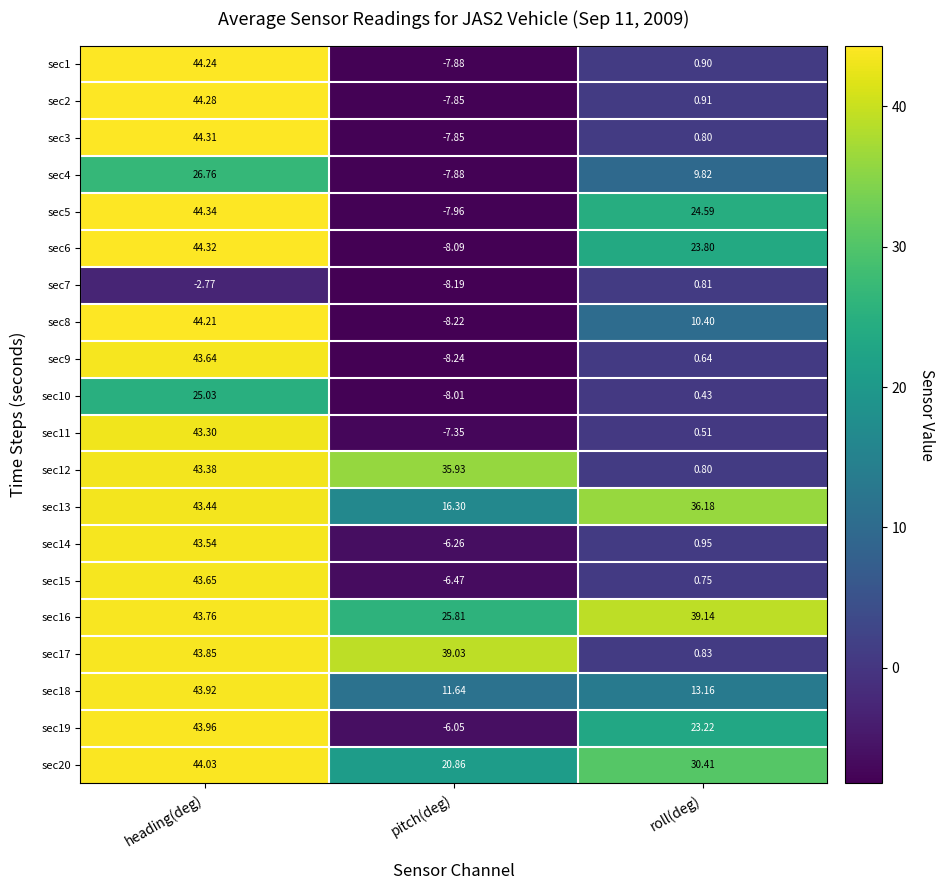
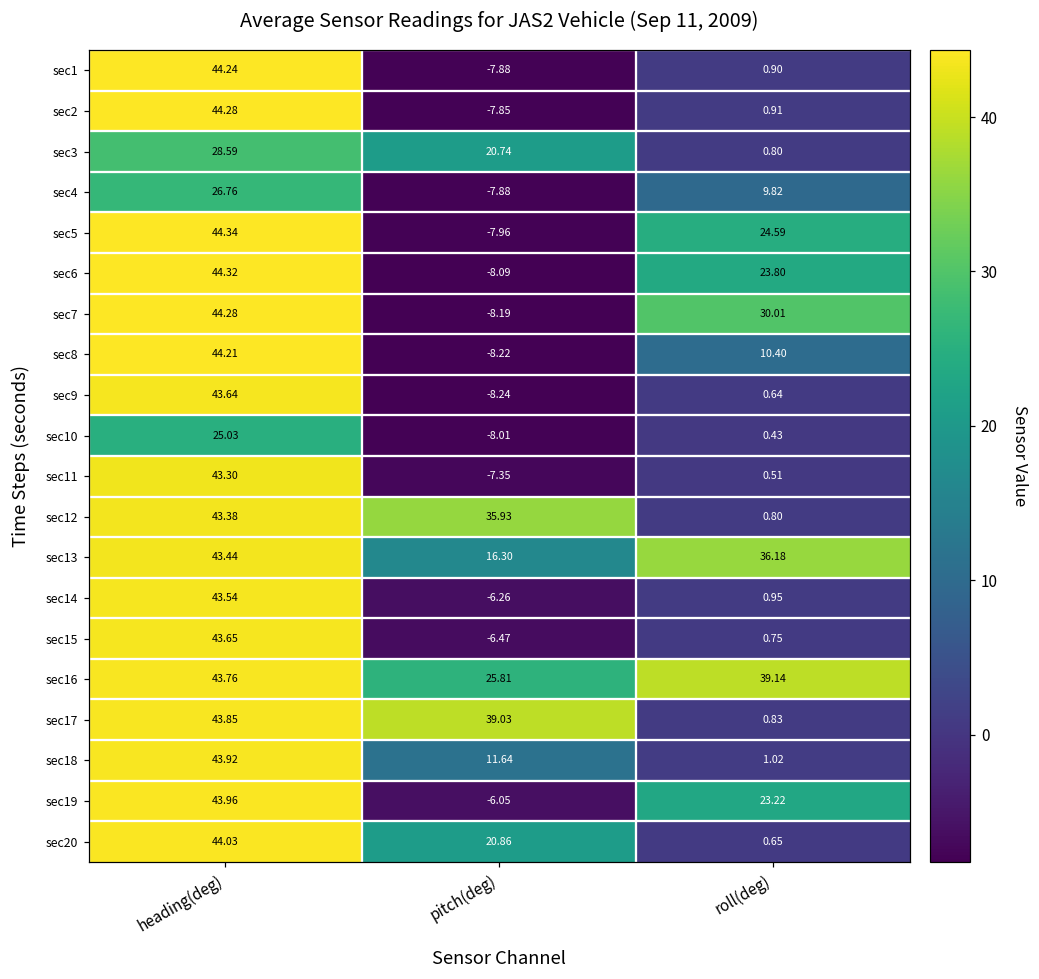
  {
    "sec1": {
      "heading(deg)": 44.24,
      "pitch(deg)": -7.88,
      "roll(deg)": 0.90
    },
    "sec2": {
      "heading(deg)": 44.28,
      "pitch(deg)": -7.85,
      "roll(deg)": 0.91
    },
    "sec3": {
-     "heading(deg)": 44.31,
-     "pitch(deg)": -7.85,
+     "heading(deg)": 28.59,
+     "pitch(deg)": 20.74,
      "roll(deg)": 0.80
    },
    "sec4": {
      "heading(deg)": 26.76,
      "pitch(deg)": -7.88,
      "roll(deg)": 9.82
    },
    "sec5": {
      "heading(deg)": 44.34,
      "pitch(deg)": -7.96,
      "roll(deg)": 24.59
    },
    "sec6": {
      "heading(deg)": 44.32,
      "pitch(deg)": -8.09,
      "roll(deg)": 23.80
    },
    "sec7": {
-     "heading(deg)": -2.77,
+     "heading(deg)": 44.28,
      "pitch(deg)": -8.19,
-     "roll(deg)": 0.81
+     "roll(deg)": 30.01
    },
    "sec8": {
      "heading(deg)": 44.21,
      "pitch(deg)": -8.22,
      "roll(deg)": 10.40
    },
    "sec9": {
      "heading(deg)": 43.64,
      "pitch(deg)": -8.24,
      "roll(deg)": 0.64
    },
    "sec10": {
      "heading(deg)": 25.03,
      "pitch(deg)": -8.01,
      "roll(deg)": 0.43
    },
    "sec11": {
      "heading(deg)": 43.30,
      "pitch(deg)": -7.35,
      "roll(deg)": 0.51
    },
    "sec12": {
      "heading(deg)": 43.38,
      "pitch(deg)": 35.93,
      "roll(deg)": 0.80
    },
    "sec13": {
      "heading(deg)": 43.44,
      "pitch(deg)": 16.30,
      "roll(deg)": 36.18
    },
    "sec14": {
      "heading(deg)": 43.54,
      "pitch(deg)": -6.26,
      "roll(deg)": 0.95
    },
    "sec15": {
      "heading(deg)": 43.65,
      "pitch(deg)": -6.47,
      "roll(deg)": 0.75
    },
    "sec16": {
      "heading(deg)": 43.76,
      "pitch(deg)": 25.81,
      "roll(deg)": 39.14
    },
    "sec17": {
      "heading(deg)": 43.85,
      "pitch(deg)": 39.03,
      "roll(deg)": 0.83
    },
    "sec18": {
      "heading(deg)": 43.92,
      "pitch(deg)": 11.64,
-     "roll(deg)": 13.16
+     "roll(deg)": 1.02
    },
    "sec19": {
      "heading(deg)": 43.96,
      "pitch(deg)": -6.05,
      "roll(deg)": 23.22
    },
    "sec20": {
      "heading(deg)": 44.03,
      "pitch(deg)": 20.86,
-     "roll(deg)": 30.41
+     "roll(deg)": 0.65
    }
  }
